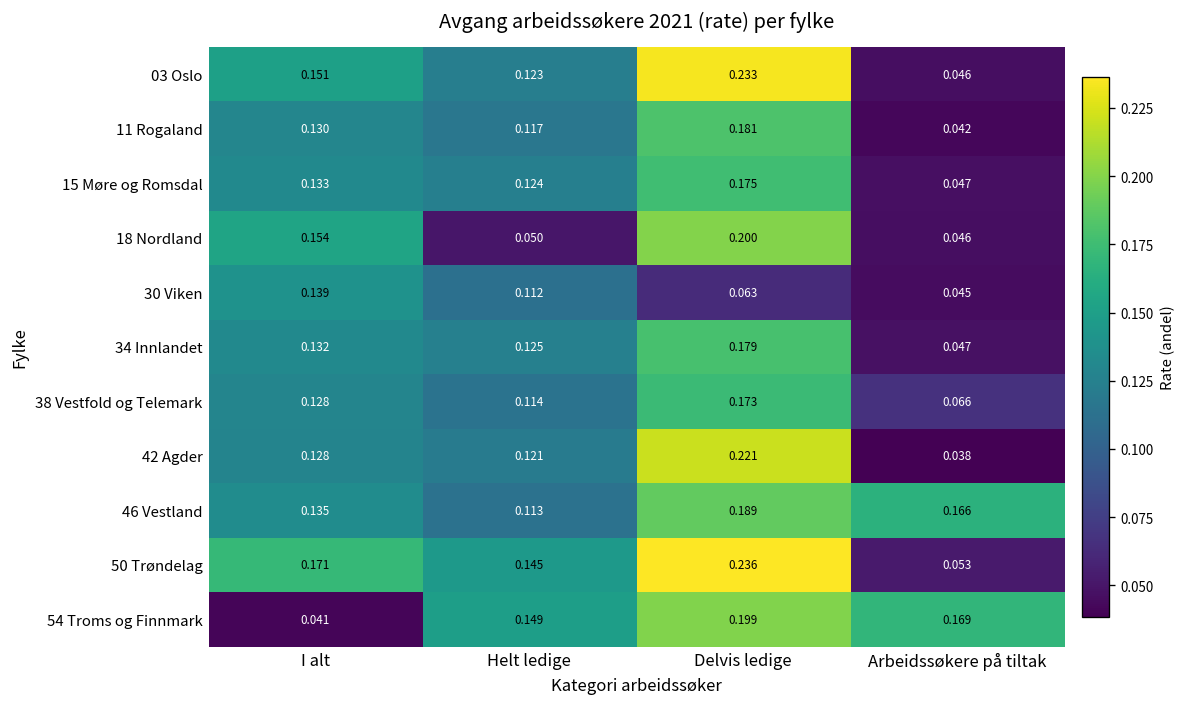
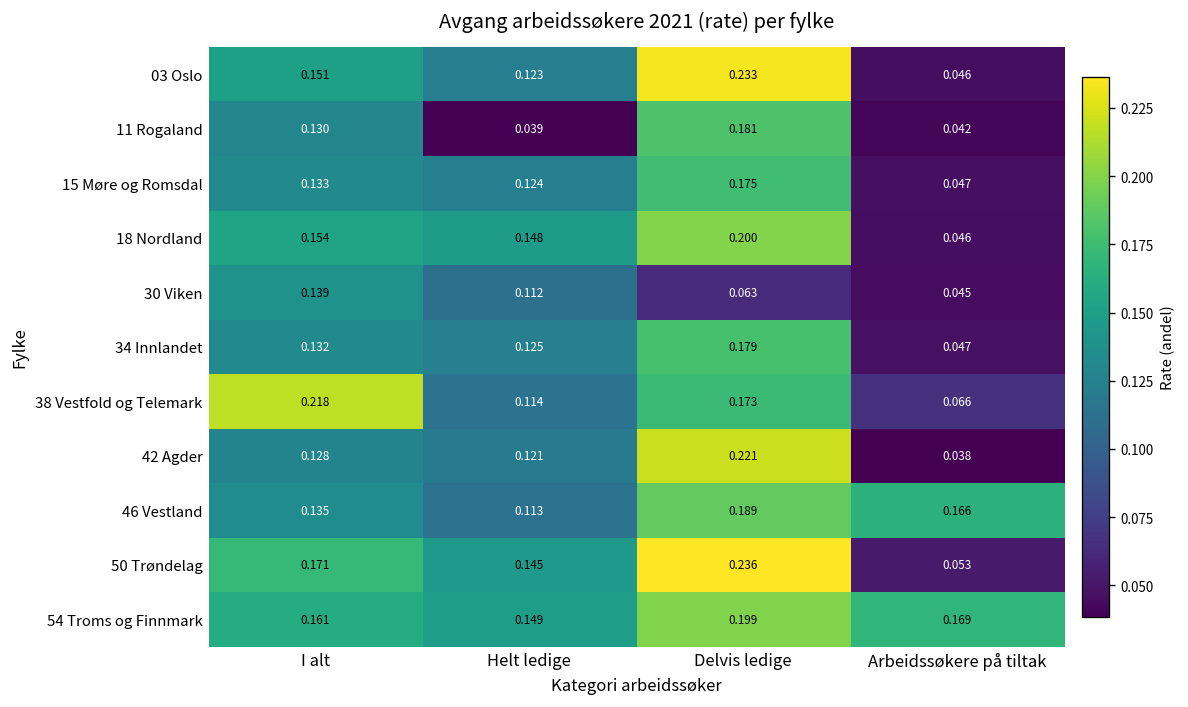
  {
    "03 Oslo": {
      "I alt": 0.151,
      "Helt ledige": 0.123,
      "Delvis ledige": 0.233,
      "Arbeidssøkere på tiltak": 0.046
    },
    "11 Rogaland": {
      "I alt": 0.130,
-     "Helt ledige": 0.117,
+     "Helt ledige": 0.039,
      "Delvis ledige": 0.181,
      "Arbeidssøkere på tiltak": 0.042
    },
    "15 Møre og Romsdal": {
      "I alt": 0.133,
      "Helt ledige": 0.124,
      "Delvis ledige": 0.175,
      "Arbeidssøkere på tiltak": 0.047
    },
    "18 Nordland": {
      "I alt": 0.154,
-     "Helt ledige": 0.050,
+     "Helt ledige": 0.148,
      "Delvis ledige": 0.200,
      "Arbeidssøkere på tiltak": 0.046
    },
    "30 Viken": {
      "I alt": 0.139,
      "Helt ledige": 0.112,
      "Delvis ledige": 0.063,
      "Arbeidssøkere på tiltak": 0.045
    },
    "34 Innlandet": {
      "I alt": 0.132,
      "Helt ledige": 0.125,
      "Delvis ledige": 0.179,
      "Arbeidssøkere på tiltak": 0.047
    },
    "38 Vestfold og Telemark": {
-     "I alt": 0.128,
+     "I alt": 0.218,
      "Helt ledige": 0.114,
      "Delvis ledige": 0.173,
      "Arbeidssøkere på tiltak": 0.066
    },
    "42 Agder": {
      "I alt": 0.128,
      "Helt ledige": 0.121,
      "Delvis ledige": 0.221,
      "Arbeidssøkere på tiltak": 0.038
    },
    "46 Vestland": {
      "I alt": 0.135,
      "Helt ledige": 0.113,
      "Delvis ledige": 0.189,
      "Arbeidssøkere på tiltak": 0.166
    },
    "50 Trøndelag": {
      "I alt": 0.171,
      "Helt ledige": 0.145,
      "Delvis ledige": 0.236,
      "Arbeidssøkere på tiltak": 0.053
    },
    "54 Troms og Finnmark": {
-     "I alt": 0.041,
+     "I alt": 0.161,
      "Helt ledige": 0.149,
      "Delvis ledige": 0.199,
      "Arbeidssøkere på tiltak": 0.169
    }
  }
